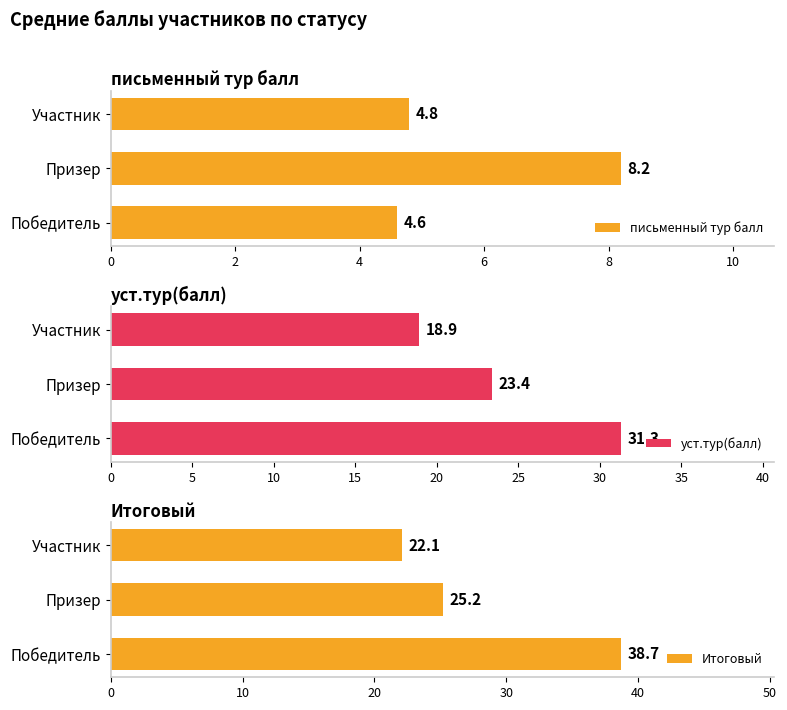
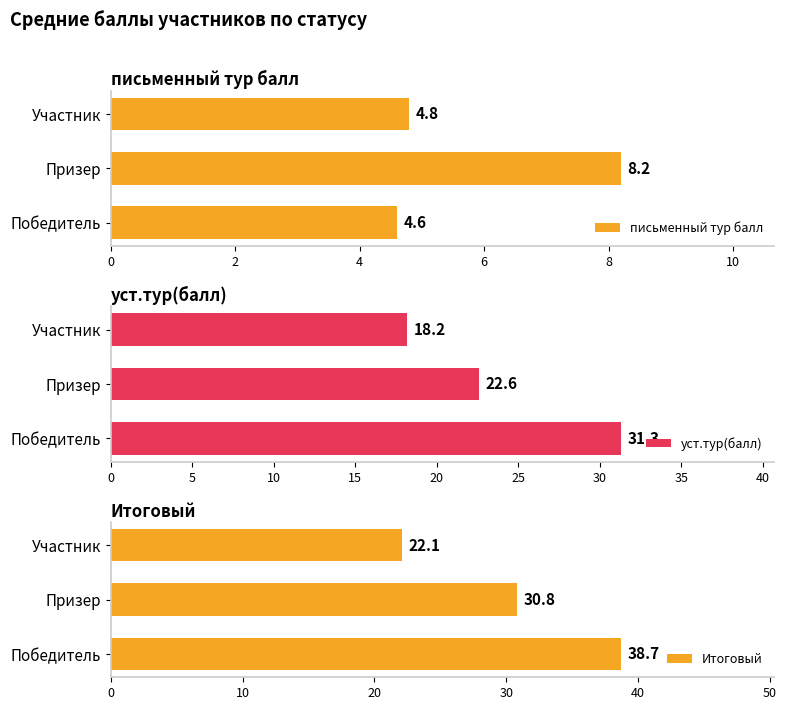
  {
    "письменный тур балл": {
      "Участник": 4.8,
      "Призер": 8.2,
      "Победитель": 4.6
    },
    "уст.тур(балл)": {
-     "Участник": 18.9,
-     "Призер": 23.4,
+     "Участник": 18.2,
+     "Призер": 22.6,
      "Победитель": 31.3
    },
    "Итоговый": {
      "Участник": 22.1,
-     "Призер": 25.2,
+     "Призер": 30.8,
      "Победитель": 38.7
    }
  }
